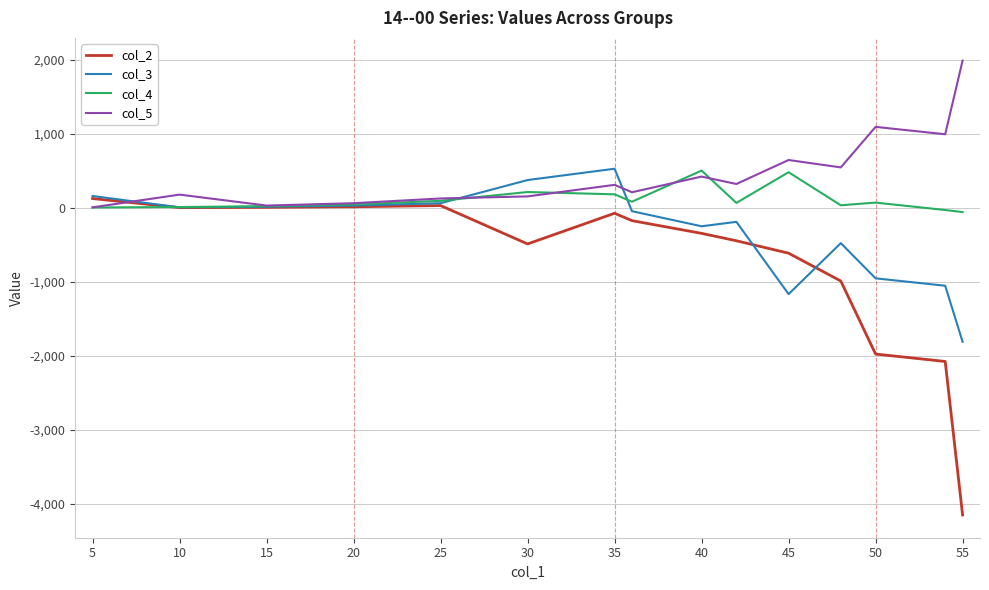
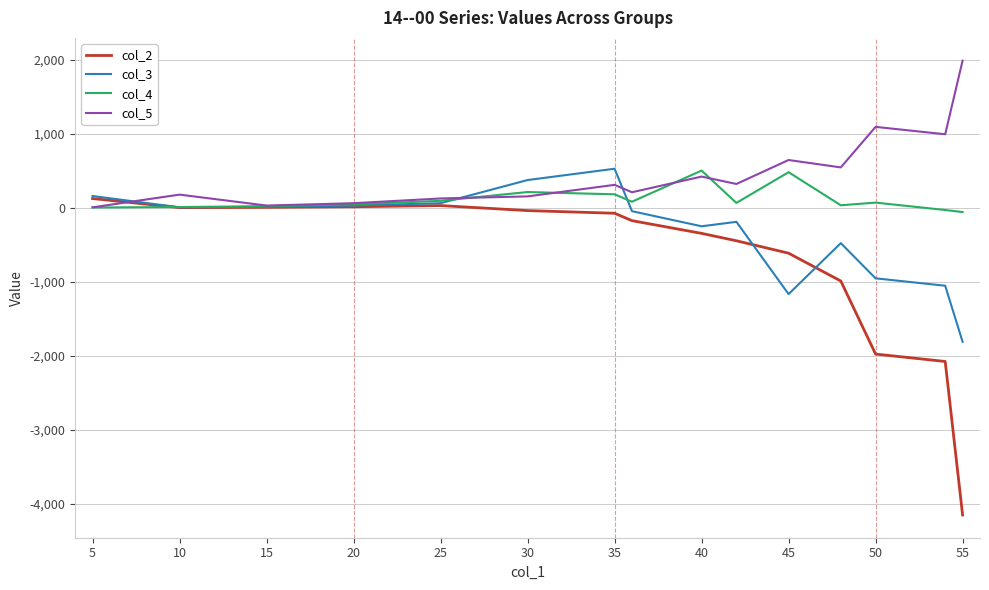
  {
    "col_2": {
-     "30": "-500",
+     "30": "0",
      "35": "-100",
      "40": "-300",
      "45": "-600",
      "50": "-2,000",
      "55": "-4,200"
    },
    "col_3": {
      "30": "400",
      "35": "500",
      "40": "-200",
      "45": "-1,200",
      "50": "-1,000",
      "55": "-1,800"
    },
    "col_4": {
      "30": "200",
      "35": "200",
      "40": "500",
      "45": "500",
      "50": "100",
      "55": "-100"
    },
    "col_5": {
      "10": "200",
      "30": "200",
      "35": "300",
      "40": "400",
      "45": "600",
      "50": "1,100",
      "55": "2,000"
    }
  }
